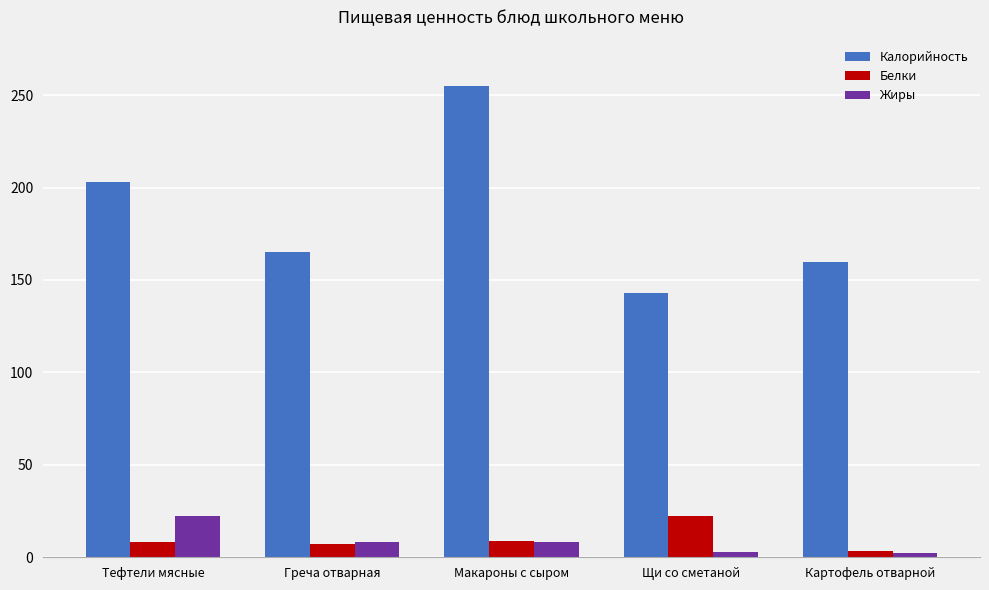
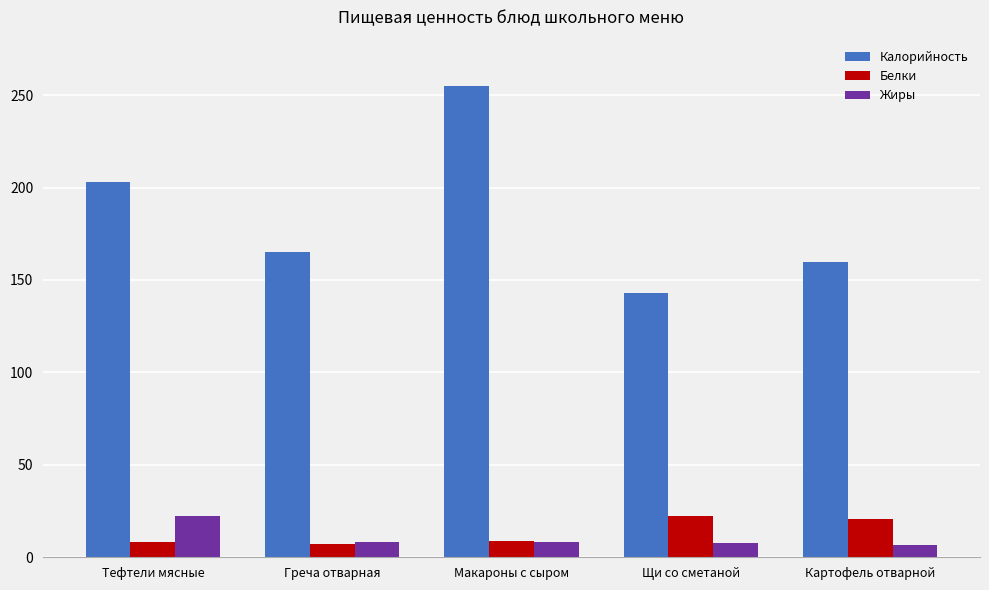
  {
    "Калорийность": {
      "Тефтели мясные": 203,
      "Греча отварная": 165,
      "Макароны с сыром": 255,
      "Щи со сметаной": 143,
      "Картофель отварной": 160
    },
    "Белки": {
      "Тефтели мясные": 9,
      "Греча отварная": 7,
      "Макароны с сыром": 9,
      "Щи со сметаной": 22,
-     "Картофель отварной": 3
+     "Картофель отварной": 21
    },
    "Жиры": {
      "Тефтели мясные": 23,
      "Греча отварная": 9,
      "Макароны с сыром": 8,
-     "Щи со сметаной": 3,
-     "Картофель отварной": 3
+     "Щи со сметаной": 8,
+     "Картофель отварной": 7
    }
  }
